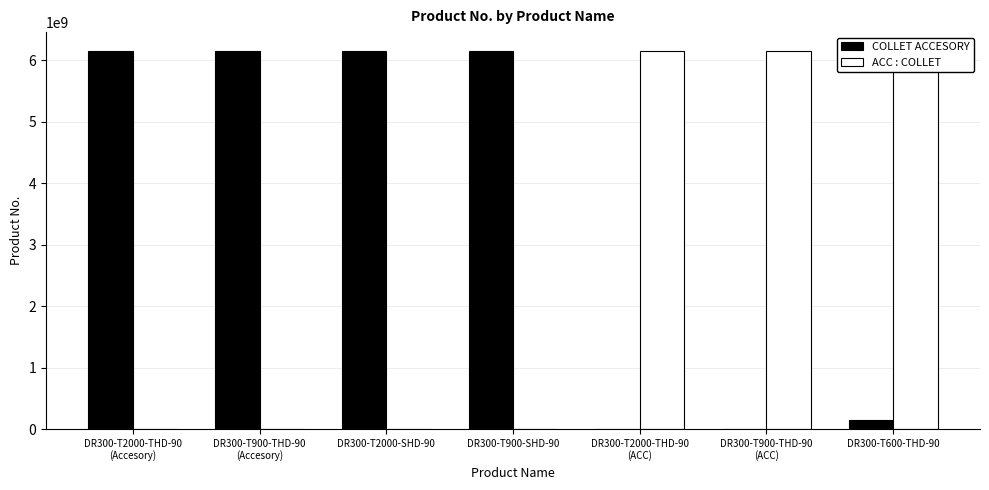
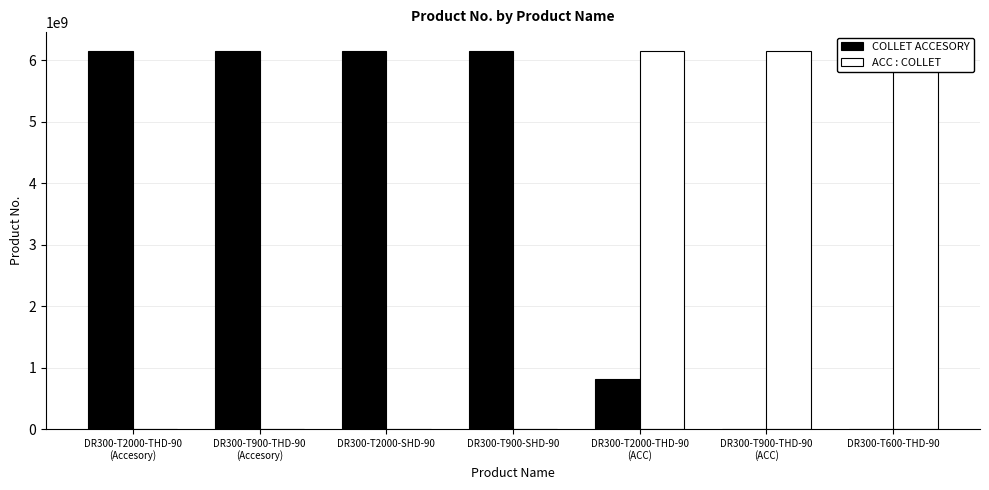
  {
    "COLLET ACCESORY": {
      "DR300-T2000-THD-90 (Accesory)": 6200000000,
      "DR300-T900-THD-90 (Accesory)": 6200000000,
      "DR300-T2000-SHD-90": 6200000000,
      "DR300-T900-SHD-90": 6200000000,
-     "DR300-T2000-THD-90 (ACC)": 0,
+     "DR300-T2000-THD-90 (ACC)": 800000000,
      "DR300-T900-THD-90 (ACC)": 0,
-     "DR300-T600-THD-90": 100000000
+     "DR300-T600-THD-90": 0
    },
    "ACC : COLLET": {
      "DR300-T2000-THD-90 (Accesory)": 0,
      "DR300-T900-THD-90 (Accesory)": 0,
      "DR300-T2000-SHD-90": 0,
      "DR300-T900-SHD-90": 0,
      "DR300-T2000-THD-90 (ACC)": 6200000000,
      "DR300-T900-THD-90 (ACC)": 6200000000
    }
  }
